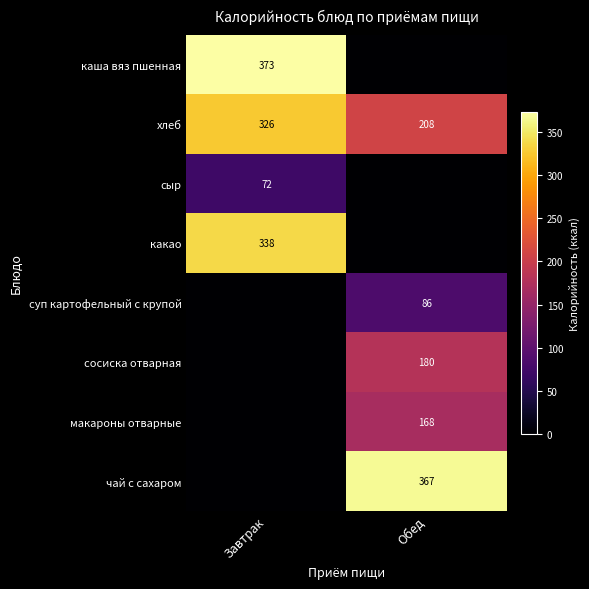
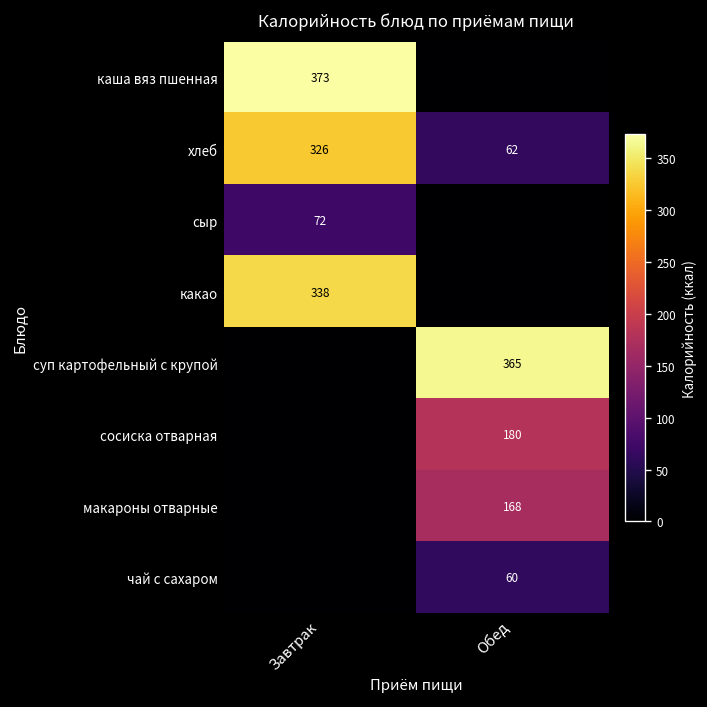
  {
    "каша вяз пшенная": {
      "Завтрак": 373
    },
    "хлеб": {
      "Завтрак": 326,
-     "Обед": 208
+     "Обед": 62
    },
    "сыр": {
      "Завтрак": 72
    },
    "какао": {
      "Завтрак": 338
    },
    "суп картофельный с крупой": {
-     "Обед": 86
+     "Обед": 365
    },
    "сосиска отварная": {
      "Обед": 180
    },
    "макароны отварные": {
      "Обед": 168
    },
    "чай с сахаром": {
-     "Обед": 367
+     "Обед": 60
    }
  }
